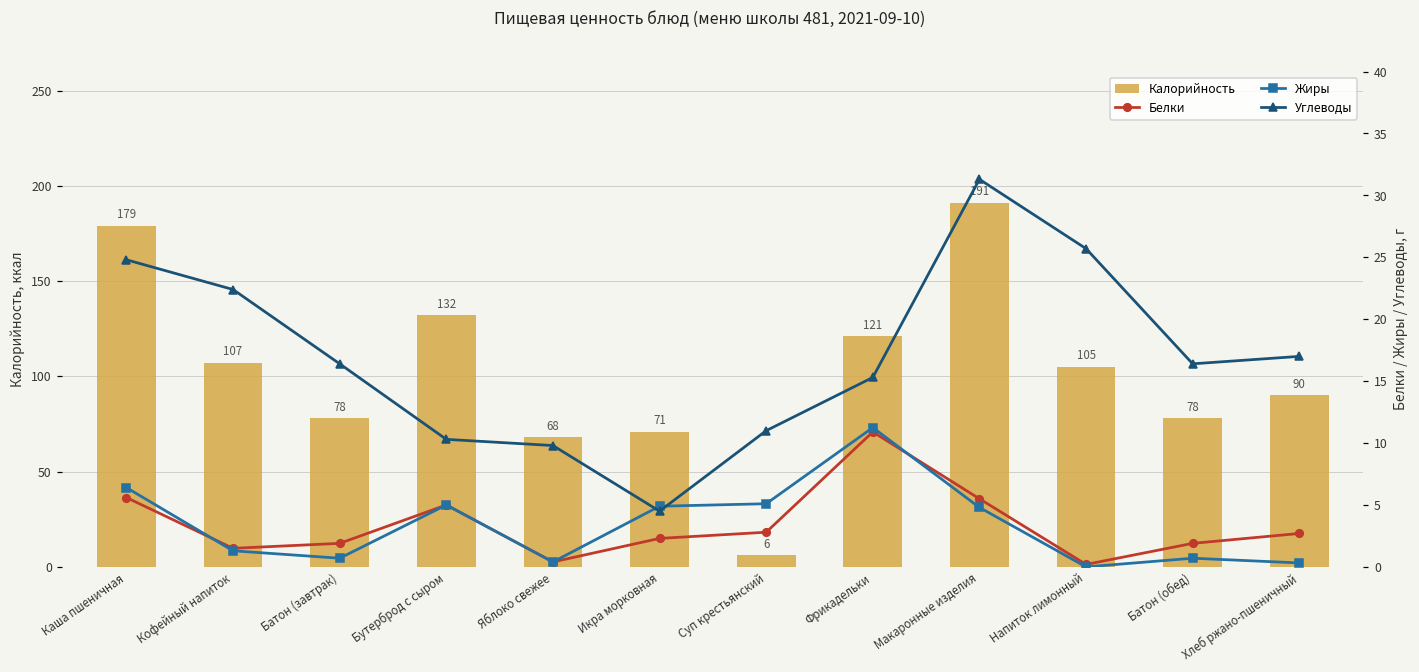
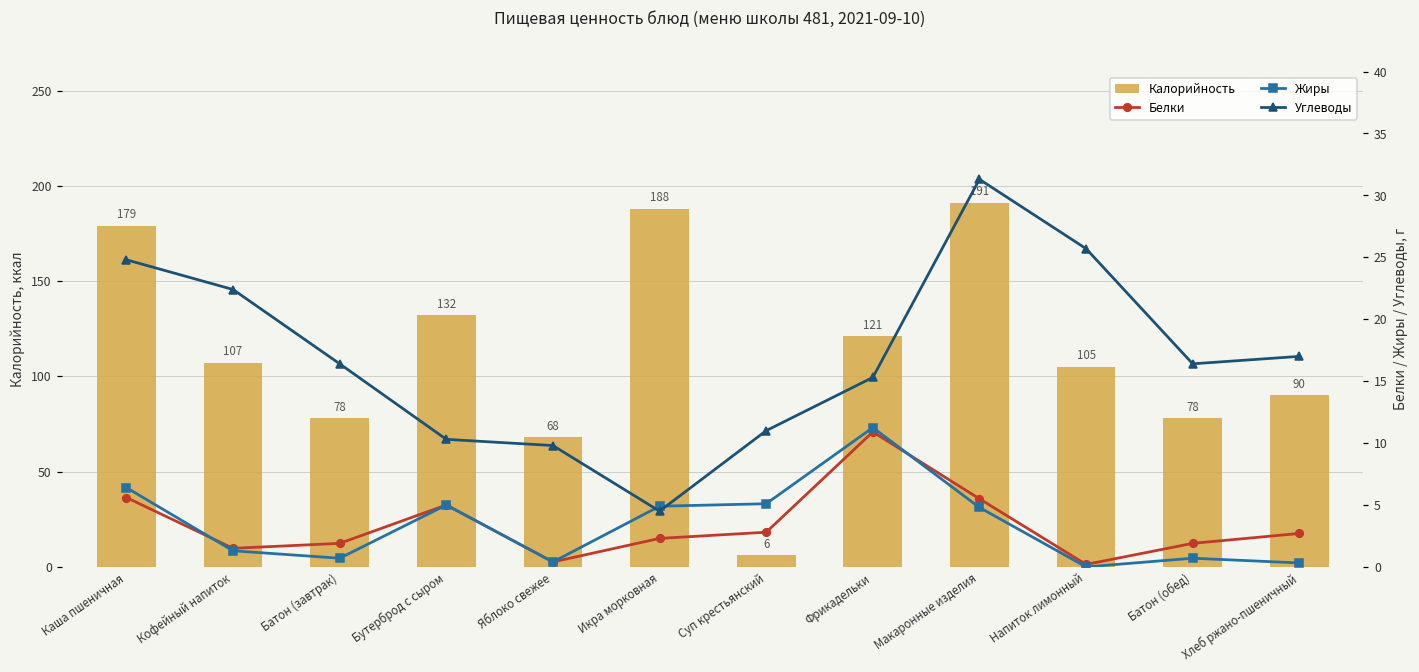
  {
    "Калорийность": {
      "Каша пшеничная": 179,
      "Кофейный напиток": 107,
      "Батон (завтрак)": 78,
      "Бутерброд с сыром": 132,
      "Яблоко свежее": 68,
-     "Икра морковная": 71,
+     "Икра морковная": 188,
      "Суп крестьянский": 6,
      "Фрикадельки": 121,
      "Макаронные изделия": 191,
      "Напиток лимонный": 105,
      "Батон (обед)": 78,
      "Хлеб ржано-пшеничный": 90
    }
  }
